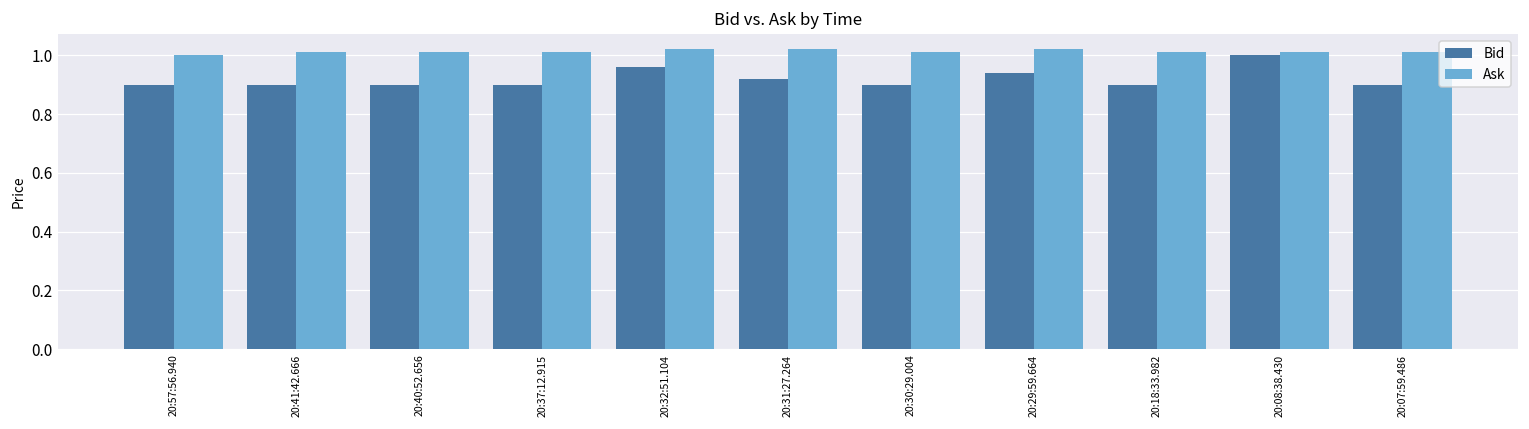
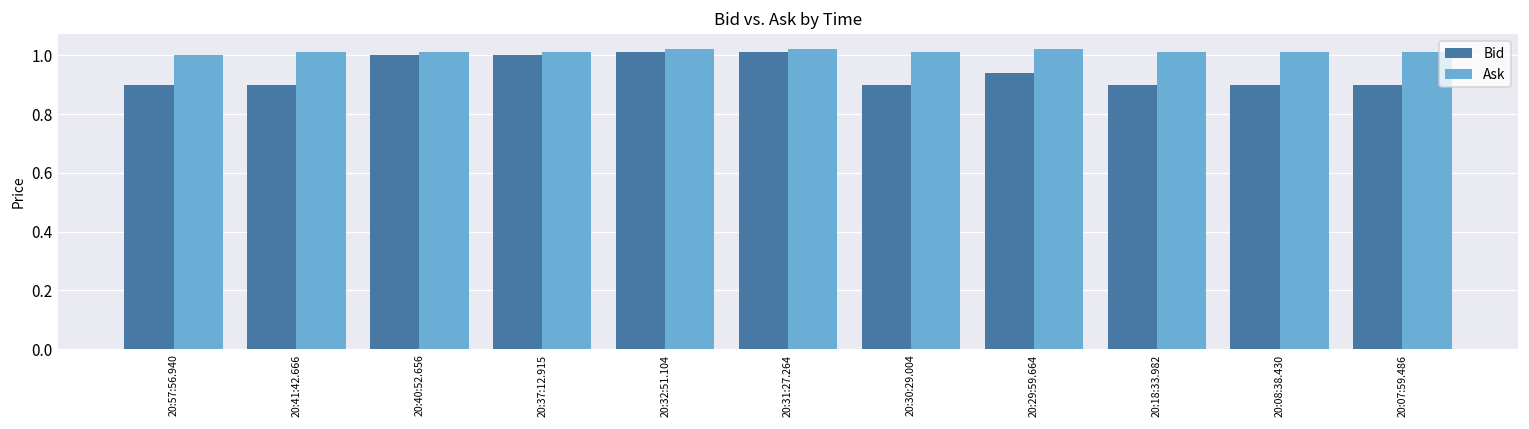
  {
    "Bid": {
      "20:57:56.940": 0.90,
      "20:41:42.666": 0.90,
-     "20:40:52.656": 0.9,
-     "20:37:12.915": 0.9,
-     "20:32:51.104": 0.96,
-     "20:31:27.264": 0.92,
+     "20:40:52.656": 1.0,
+     "20:37:12.915": 1.0,
+     "20:32:51.104": 1.01,
+     "20:31:27.264": 1.01,
      "20:30:29.004": 0.90,
      "20:29:59.664": 0.94,
      "20:18:33.982": 0.90,
-     "20:08:38.430": 1.0,
+     "20:08:38.430": 0.9,
      "20:07:59.486": 0.90
    },
    "Ask": {
      "20:57:56.940": 1.00,
      "20:41:42.666": 1.01,
      "20:40:52.656": 1.01,
      "20:37:12.915": 1.01,
      "20:32:51.104": 1.02,
      "20:31:27.264": 1.02,
      "20:30:29.004": 1.01,
      "20:29:59.664": 1.02,
      "20:18:33.982": 1.01,
      "20:08:38.430": 1.01,
      "20:07:59.486": 1.01
    }
  }
